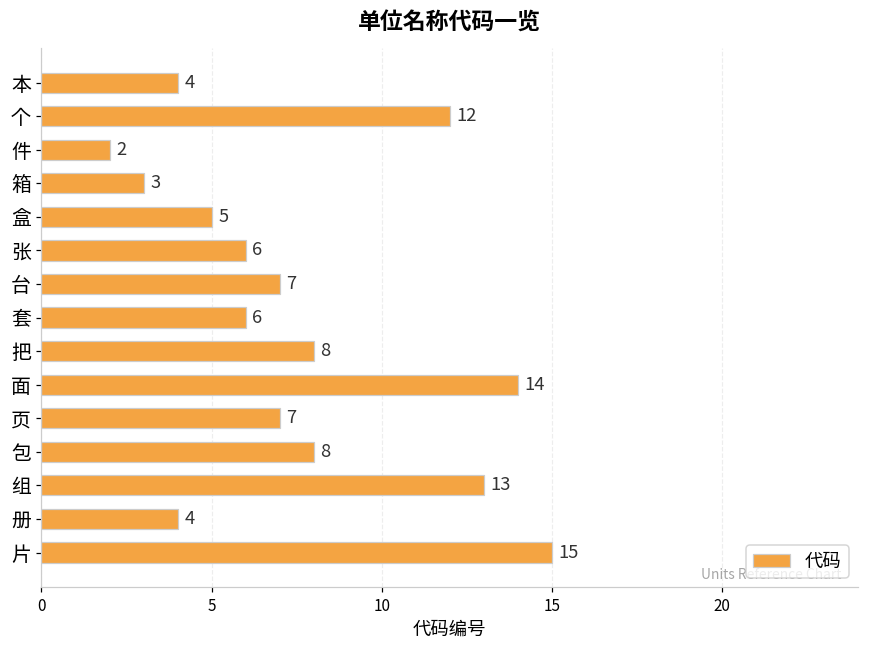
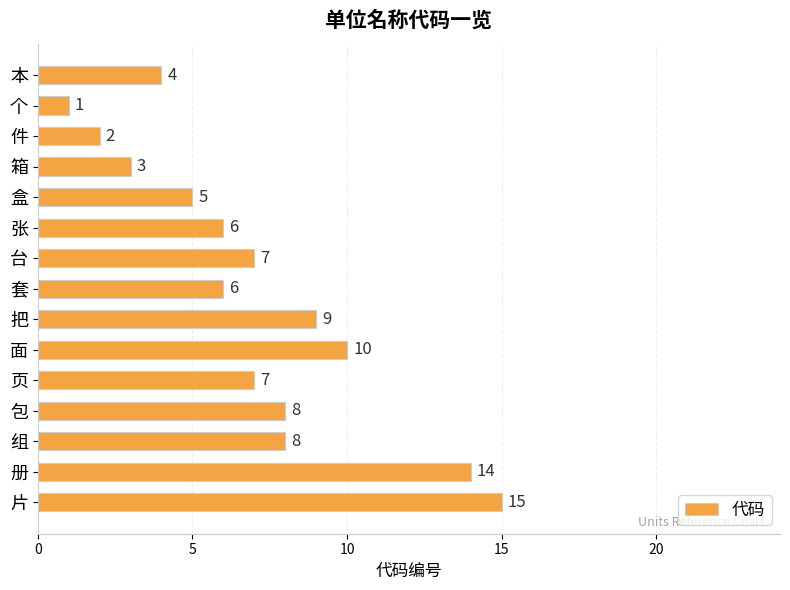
  {
    "本": 4,
-   "个": 12,
+   "个": 1,
    "件": 2,
    "箱": 3,
    "盒": 5,
    "张": 6,
    "台": 7,
    "套": 6,
-   "把": 8,
-   "面": 14,
+   "把": 9,
+   "面": 10,
    "页": 7,
    "包": 8,
-   "组": 13,
-   "册": 4,
+   "组": 8,
+   "册": 14,
    "片": 15
  }
